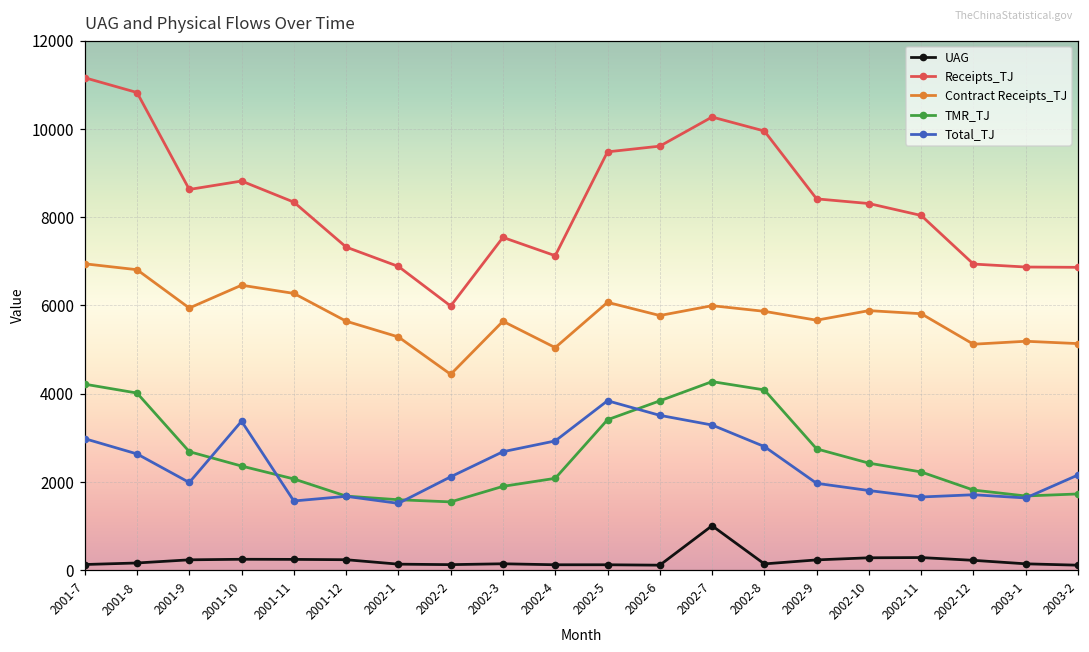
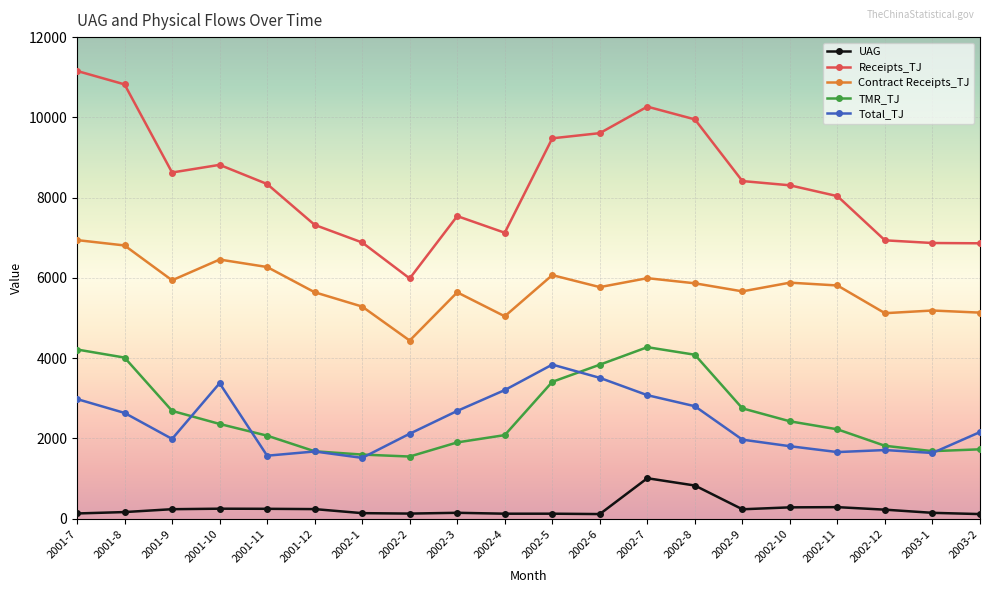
  {
    "UAG": {
      "2001-7": 100,
      "2001-8": 200,
      "2001-9": 200,
      "2001-10": 200,
      "2001-11": 200,
      "2001-12": 200,
      "2002-1": 100,
      "2002-2": 100,
      "2002-3": 100,
      "2002-4": 100,
      "2002-5": 100,
      "2002-6": 100,
      "2002-7": 1000,
-     "2002-8": 100,
+     "2002-8": 800,
      "2002-9": 200,
      "2002-10": 300,
      "2002-11": 300,
      "2002-12": 200,
      "2003-1": 100,
      "2003-2": 100
    },
    "TMR_TJ": {
      "2001-7": 4200,
      "2001-8": 4000,
      "2001-9": 2700,
      "2001-10": 2400,
      "2001-11": 2100,
      "2002-1": 1600,
      "2002-2": 1500,
      "2002-3": 1900,
      "2002-4": 2100,
      "2002-5": 3400,
      "2002-6": 3800,
      "2002-7": 4300,
      "2002-8": 4100,
      "2002-9": 2700,
      "2002-10": 2400,
      "2002-11": 2200,
      "2002-12": 1800,
      "2003-2": 1700
    },
    "Total_TJ": {
      "2001-7": 3000,
      "2001-8": 2600,
      "2001-9": 2000,
      "2001-10": 3400,
      "2001-11": 1600,
      "2002-1": 1500,
      "2002-2": 2100,
      "2002-3": 2700,
-     "2002-4": 2900,
+     "2002-4": 3200,
      "2002-5": 3800,
      "2002-6": 3500,
-     "2002-7": 3300,
+     "2002-7": 3100,
      "2002-8": 2800,
      "2002-9": 2000,
      "2002-10": 1800,
      "2002-11": 1700,
      "2002-12": 1700,
      "2003-2": 2200
    }
  }
